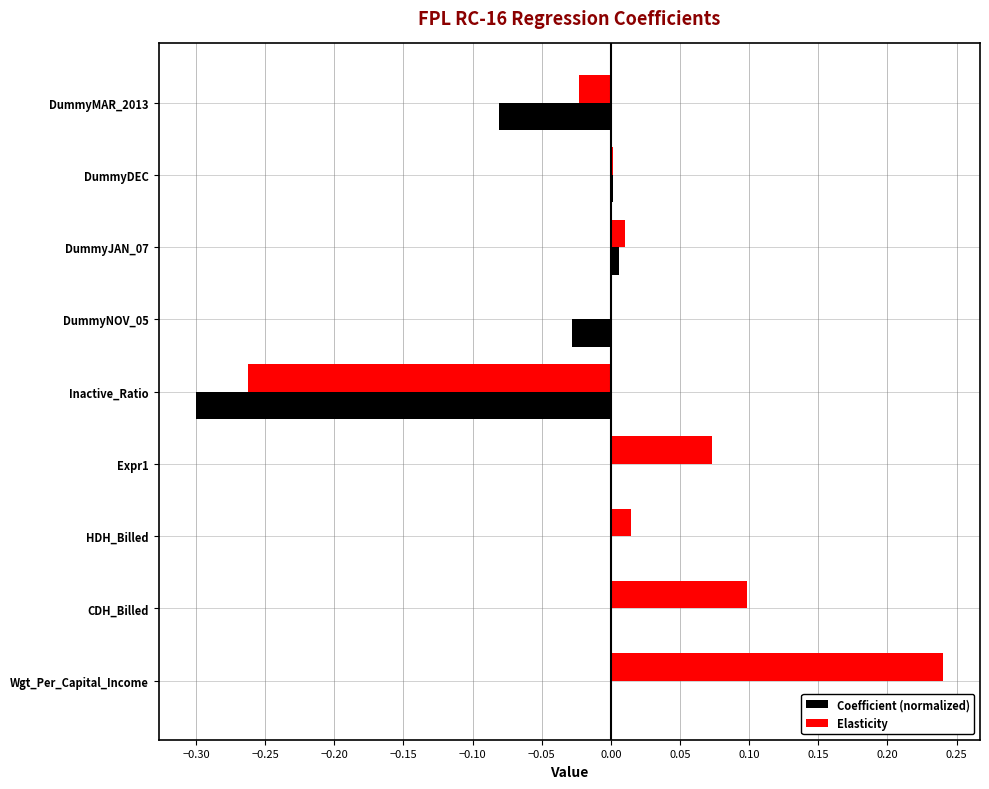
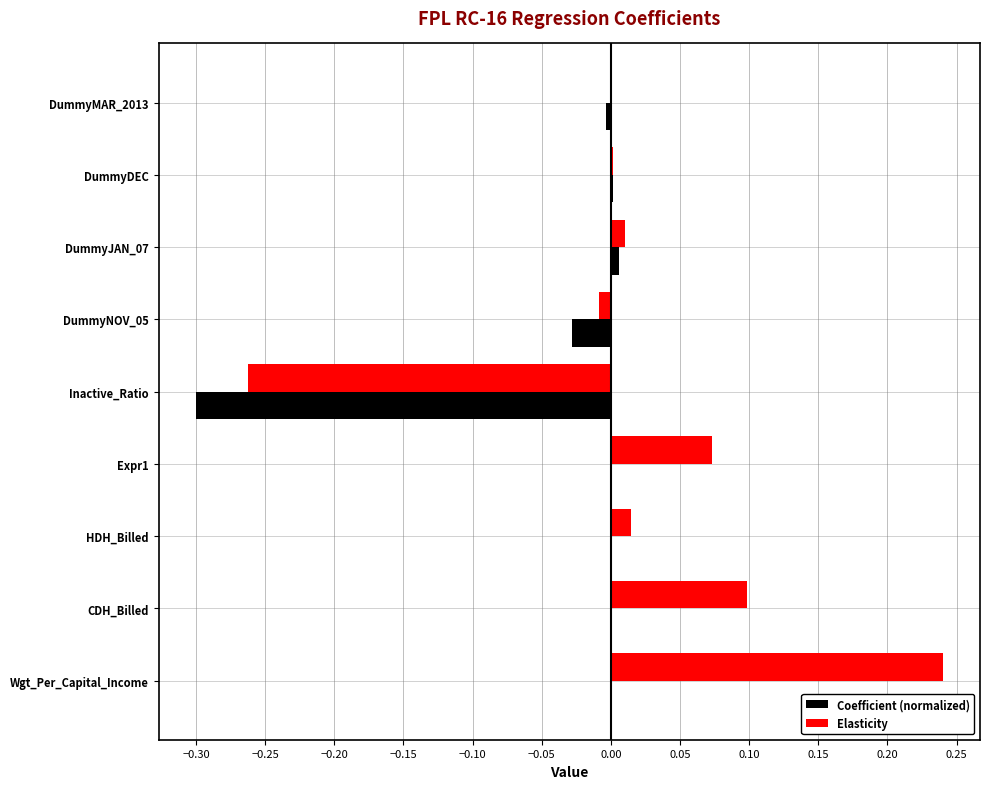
  {
    "Coefficient (normalized)": {
-     "DummyMAR_2013": -0.081,
+     "DummyMAR_2013": -0.003,
      "DummyJAN_07": 0.006,
      "DummyNOV_05": -0.028,
      "Inactive_Ratio": -0.300
    },
    "Elasticity": {
-     "DummyMAR_2013": -0.023,
+     "DummyMAR_2013": 0.000,
      "DummyJAN_07": 0.010,
-     "DummyNOV_05": -0.001,
+     "DummyNOV_05": -0.008,
      "Inactive_Ratio": -0.263,
      "Expr1": 0.073,
      "HDH_Billed": 0.015,
      "CDH_Billed": 0.098,
      "Wgt_Per_Capital_Income": 0.240
    }
  }
